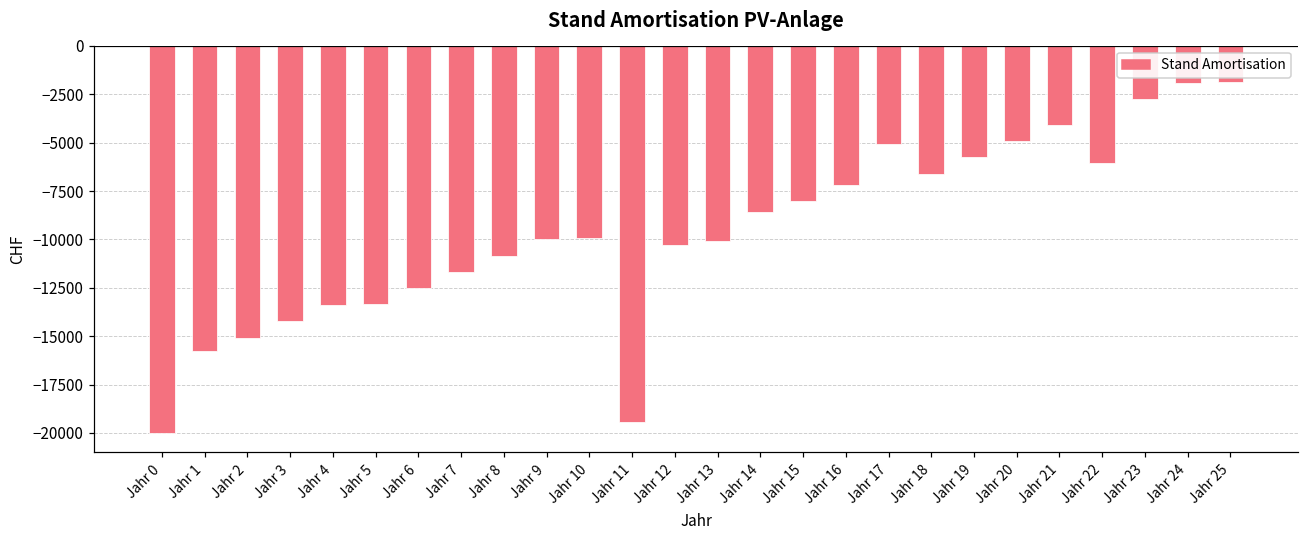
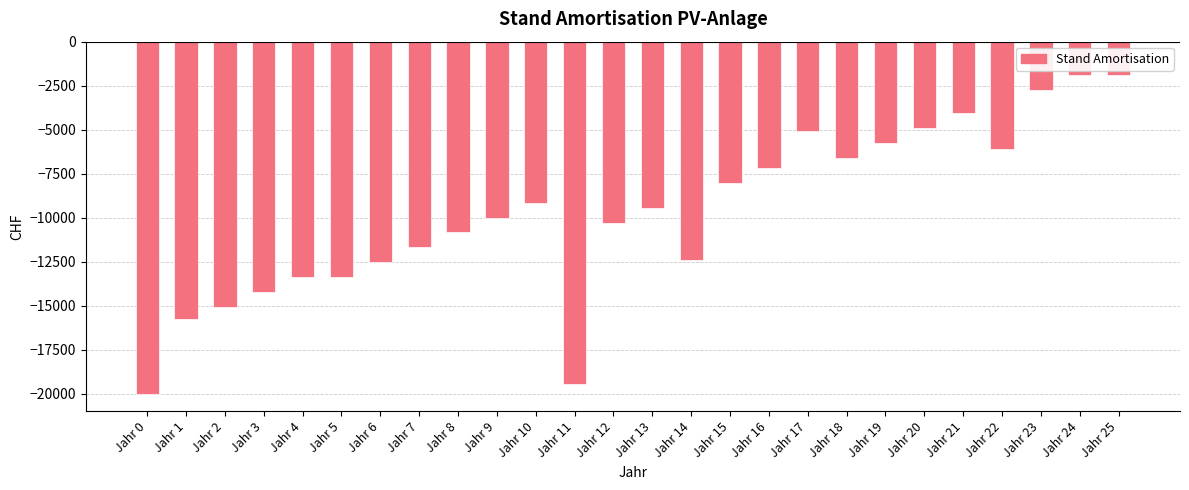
  {
    "Jahr 0": -20000,
    "Jahr 1": -15800,
    "Jahr 2": -15100,
    "Jahr 3": -14200,
    "Jahr 4": -13400,
    "Jahr 5": -13400,
    "Jahr 6": -12500,
    "Jahr 7": -11700,
    "Jahr 8": -10800,
    "Jahr 9": -10000,
-   "Jahr 10": -9900,
+   "Jahr 10": -9200,
    "Jahr 11": -19500,
    "Jahr 12": -10300,
-   "Jahr 13": -10100,
-   "Jahr 14": -8600,
+   "Jahr 13": -9400,
+   "Jahr 14": -12400,
    "Jahr 15": -8000,
    "Jahr 16": -7200,
    "Jahr 17": -5100,
    "Jahr 18": -6600,
    "Jahr 19": -5800,
    "Jahr 20": -4900,
    "Jahr 21": -4100,
    "Jahr 22": -6100,
    "Jahr 23": -2800,
    "Jahr 24": -1900,
    "Jahr 25": -1900
  }
